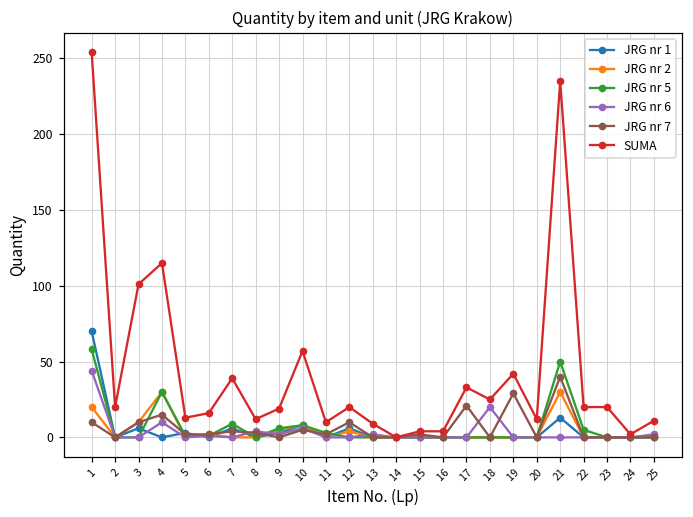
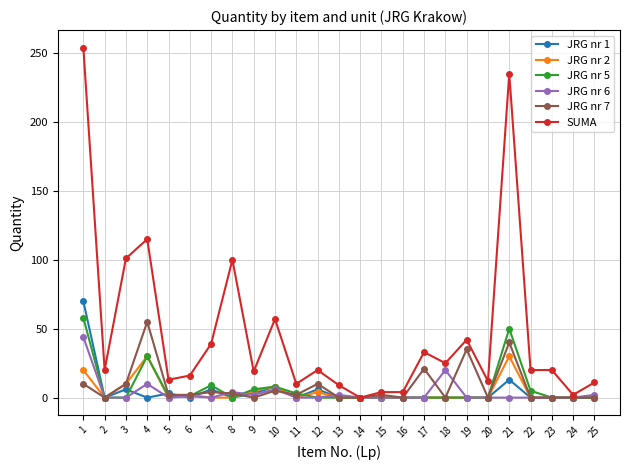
  {
    "JRG nr 1": {
      "1": 70,
      "3": 6,
      "4": 0,
      "7": 6,
      "12": 6,
      "21": 13
    },
    "JRG nr 2": {
      "1": 20,
      "12": 4,
      "21": 30
    },
    "JRG nr 5": {
      "1": 58,
      "7": 9,
      "21": 50,
      "22": 5
    },
    "JRG nr 6": {
      "1": 44,
      "4": 10,
      "13": 2,
      "18": 20,
      "21": 0
    },
    "JRG nr 7": {
      "1": 10,
-     "4": 15,
+     "4": 55,
      "7": 4,
      "9": 0,
      "12": 10,
      "15": 2,
      "17": 21,
-     "19": 29,
+     "19": 35,
      "21": 40
    },
    "SUMA": {
      "1": 254,
      "2": 20,
      "3": 101,
      "4": 115,
      "5": 13,
      "6": 16,
      "7": 39,
-     "8": 12,
+     "8": 100,
      "9": 19,
      "10": 57,
      "11": 10,
      "12": 20,
      "13": 9,
      "15": 4,
      "16": 4,
      "17": 33,
      "18": 25,
      "19": 42,
      "20": 12,
      "21": 235,
      "22": 20,
      "23": 20,
      "24": 2,
      "25": 11
    }
  }
